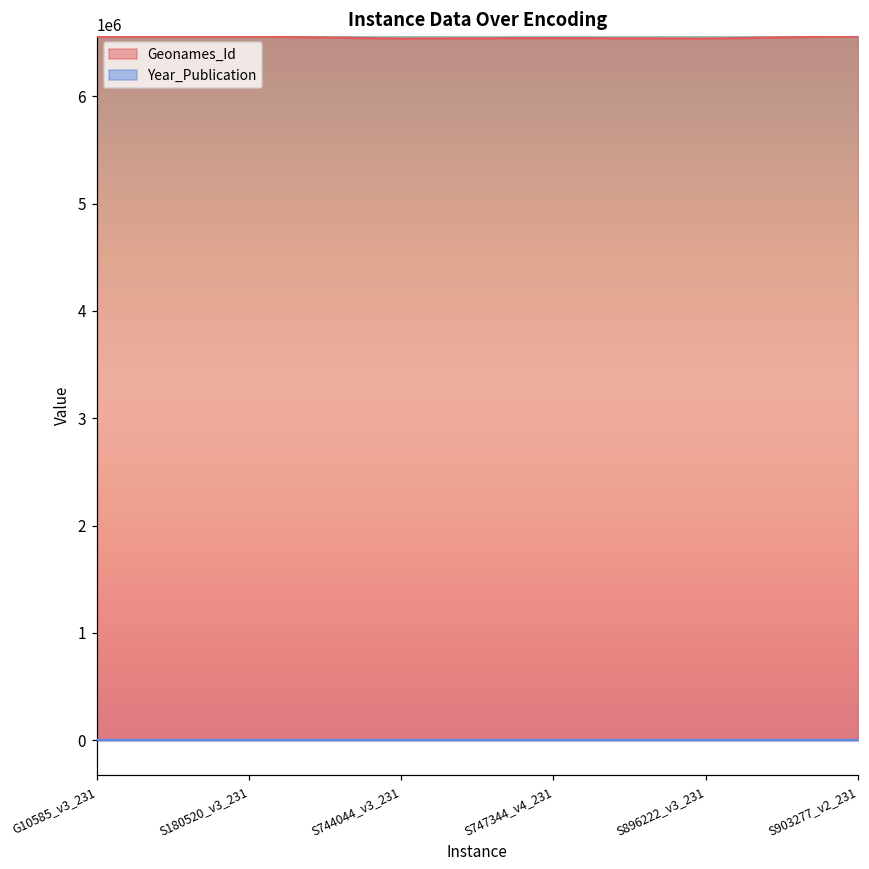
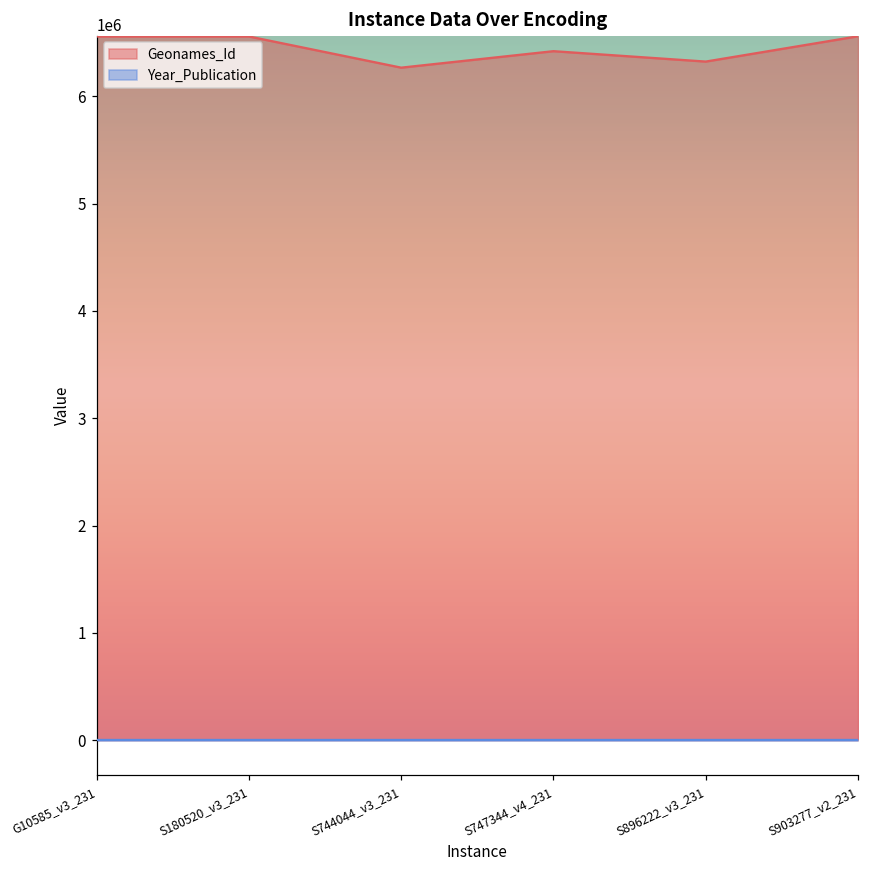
  {
    "Geonames_Id": {
      "G10585_v3_231": 6600000,
      "S180520_v3_231": 6600000,
-     "S744044_v3_231": 6500000,
-     "S747344_v4_231": 6500000,
-     "S896222_v3_231": 6500000,
+     "S744044_v3_231": 6300000,
+     "S747344_v4_231": 6400000,
+     "S896222_v3_231": 6300000,
      "S903277_v2_231": 6600000
    },
    "Year_Publication": {
      "G10585_v3_231": 0,
      "S180520_v3_231": 0,
      "S744044_v3_231": 0,
      "S747344_v4_231": 0,
      "S896222_v3_231": 0,
      "S903277_v2_231": 0
    }
  }
